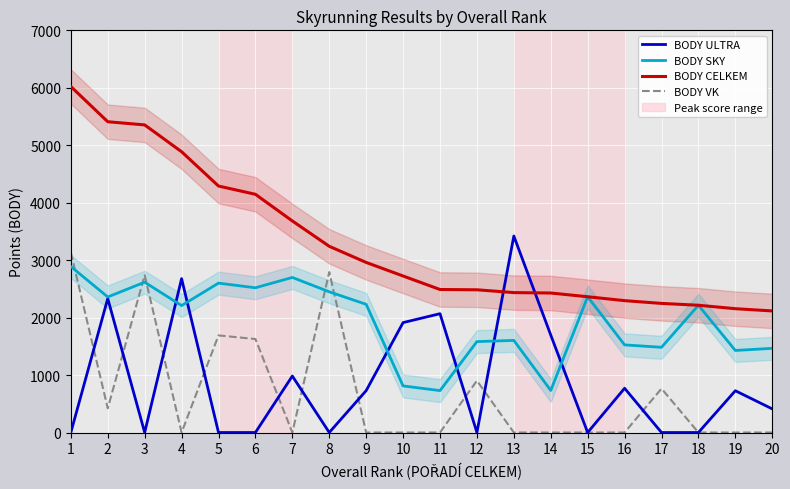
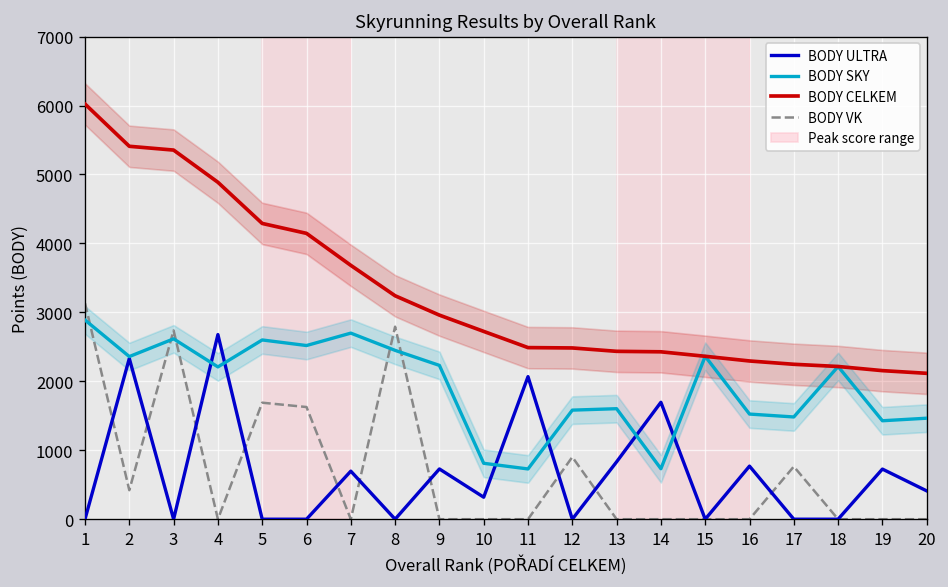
  {
    "BODY ULTRA": {
      "1": 0,
      "3": 0,
      "4": 2700,
      "5": 0,
      "6": 0,
-     "7": 1000,
+     "7": 700,
      "8": 0,
      "9": 700,
-     "10": 1900,
+     "10": 300,
      "11": 2100,
      "12": 0,
-     "13": 3400,
+     "13": 800,
      "14": 1700,
      "16": 800,
      "17": 0,
      "19": 700,
      "20": 400
    },
    "BODY VK": {
      "2": 400,
      "3": 2700,
      "4": 0,
      "5": 1700,
      "6": 1600,
      "7": 0,
      "8": 2800,
      "9": 0,
      "10": 0,
      "11": 0,
      "12": 900,
      "13": 0,
      "14": 0,
      "16": 0,
      "17": 800,
      "19": 0,
      "20": 0
    }
  }
